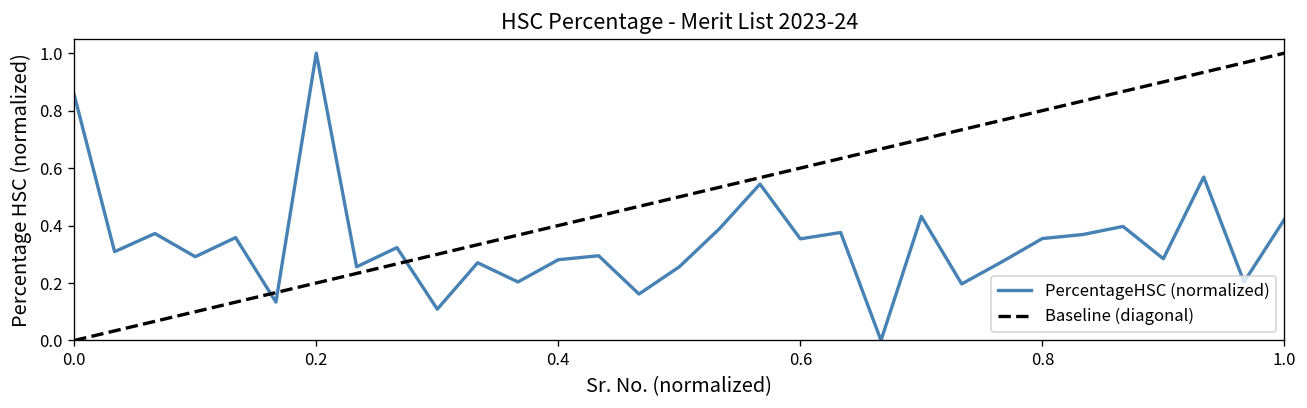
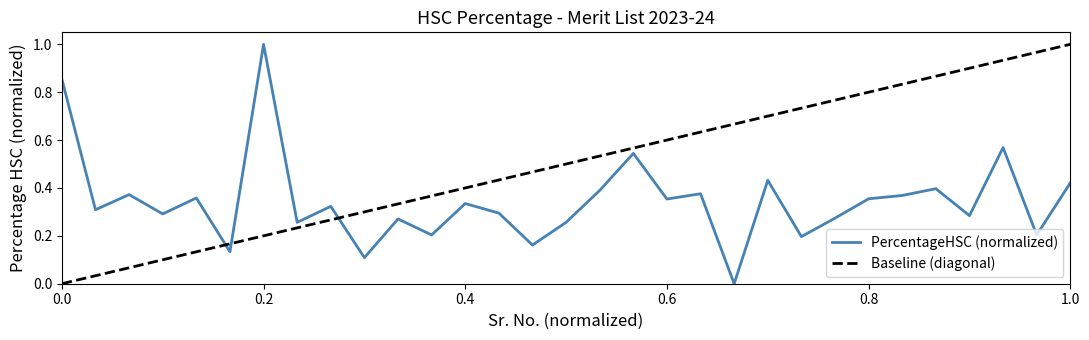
  {
    "PercentageHSC (normalized)": {
      "0.0": 0.85,
      "0.2": 1.00,
-     "0.4": 0.28,
+     "0.4": 0.33,
      "0.6": 0.35,
      "0.8": 0.35,
      "1.0": 0.42
    },
    "Baseline (diagonal)": {
      "0.0": 0.00,
      "1.0": 1.00
    }
  }
